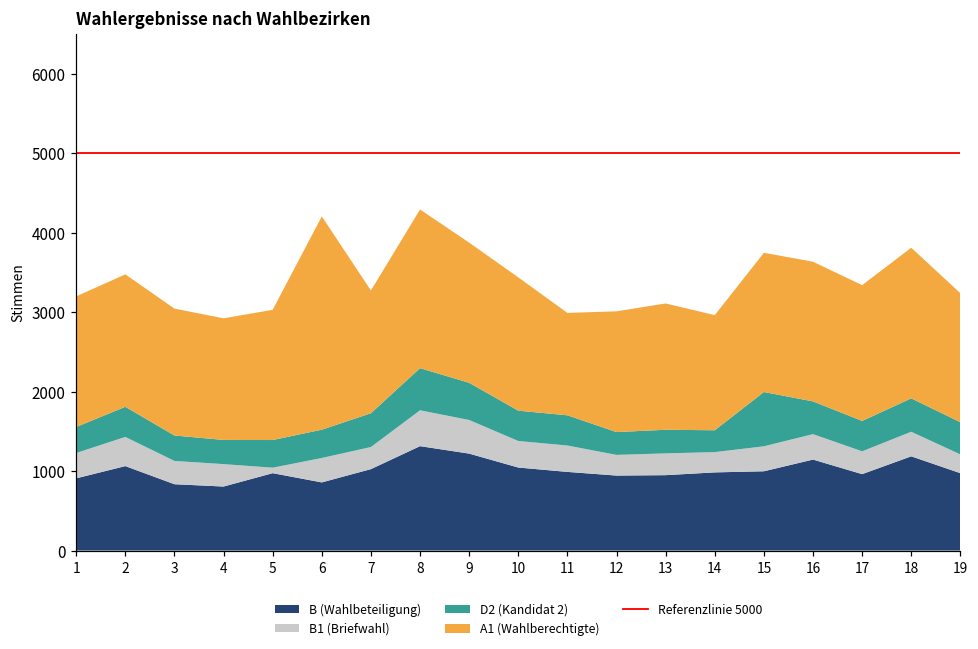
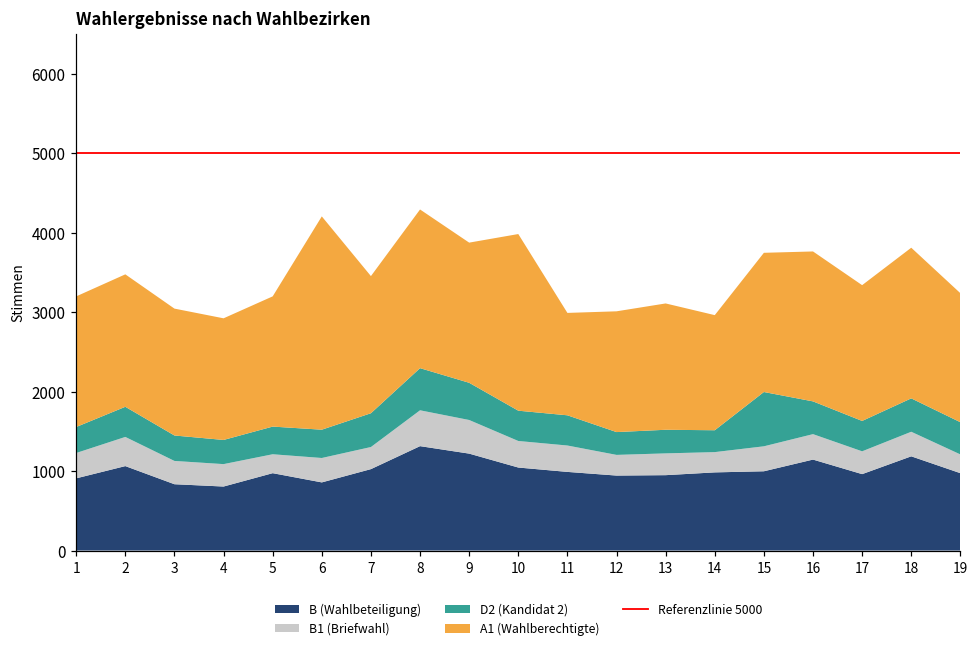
  {
    "B (Wahlbeteiligung)": {
      "1": 900,
      "2": 1100,
      "3": 800,
      "4": 800,
      "5": 1000,
      "6": 900,
      "7": 1000,
      "8": 1300,
      "9": 1200,
      "10": 1000,
      "11": 1000,
      "12": 900,
      "13": 900,
      "14": 1000,
      "15": 1000,
      "16": 1100,
      "17": 1000,
      "18": 1200,
      "19": 1000
    },
    "B1 (Briefwahl)": {
      "1": 300,
      "2": 400,
      "3": 300,
      "4": 300,
-     "5": 100,
+     "5": 200,
      "6": 300,
      "7": 300,
      "8": 500,
      "9": 400,
      "10": 300,
      "11": 300,
      "12": 300,
      "13": 300,
      "14": 300,
      "15": 300,
      "16": 300,
      "17": 300,
      "18": 300,
      "19": 200
    },
    "D2 (Kandidat 2)": {
      "1": 300,
      "2": 400,
      "3": 300,
      "4": 300,
      "5": 300,
      "6": 400,
      "7": 400,
      "8": 500,
      "9": 500,
      "10": 400,
      "11": 400,
      "12": 300,
      "13": 300,
      "14": 300,
      "15": 700,
      "16": 400,
      "17": 400,
      "18": 400,
      "19": 400
    },
    "A1 (Wahlberechtigte)": {
      "1": 1600,
      "2": 1700,
      "3": 1600,
      "4": 1500,
      "5": 1600,
      "6": 2700,
-     "7": 1500,
+     "7": 1700,
      "8": 2000,
      "9": 1800,
-     "10": 1700,
+     "10": 2200,
      "11": 1300,
      "12": 1500,
      "13": 1600,
      "14": 1400,
      "15": 1800,
-     "16": 1800,
+     "16": 1900,
      "17": 1700,
      "18": 1900,
      "19": 1600
    }
  }
